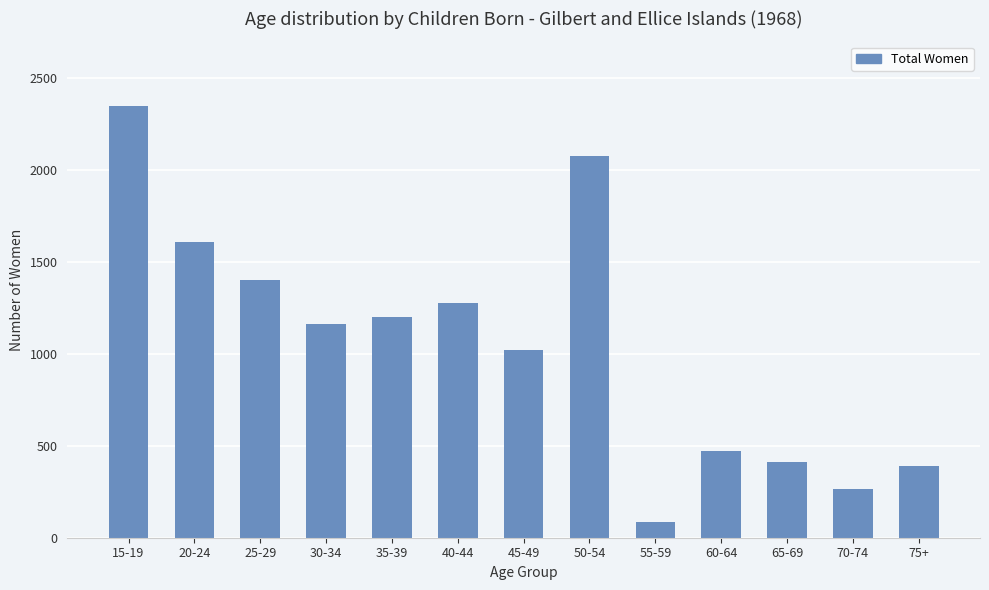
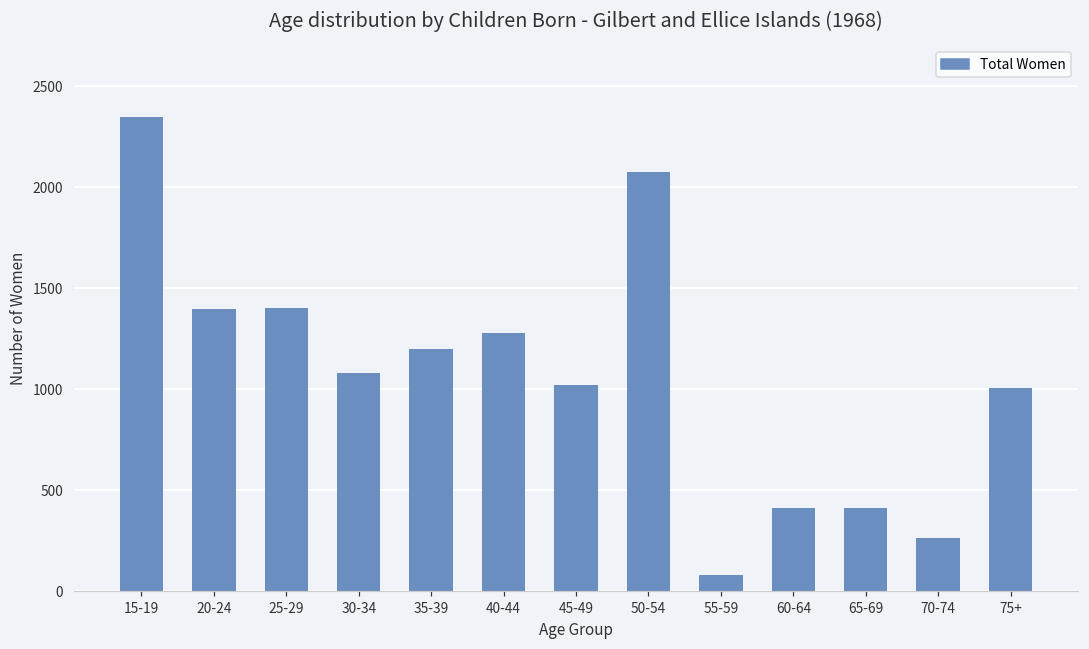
  {
    "15-19": 2350,
-   "20-24": 1610,
+   "20-24": 1400,
    "25-29": 1400,
-   "30-34": 1160,
+   "30-34": 1080,
    "35-39": 1200,
    "40-44": 1280,
    "45-49": 1020,
    "50-54": 2080,
    "55-59": 80,
-   "60-64": 470,
+   "60-64": 410,
    "65-69": 410,
    "70-74": 270,
-   "75+": 390
+   "75+": 1010
  }
